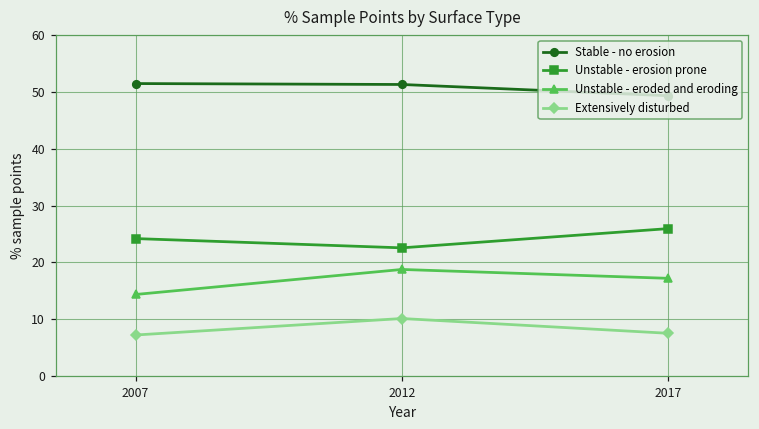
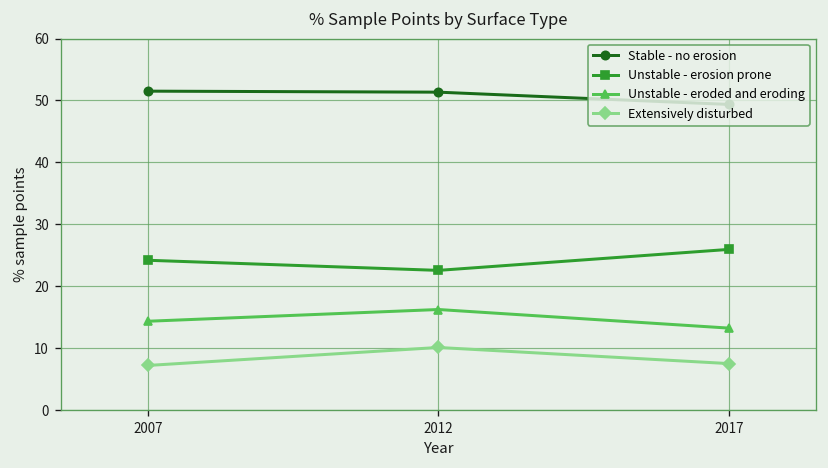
  {
    "Unstable - eroded and eroding": {
      "2007": 14,
-     "2012": 19,
-     "2017": 17
+     "2012": 16,
+     "2017": 13
    },
    "Extensively disturbed": {
      "2007": 7,
      "2012": 10,
      "2017": 8
    }
  }
